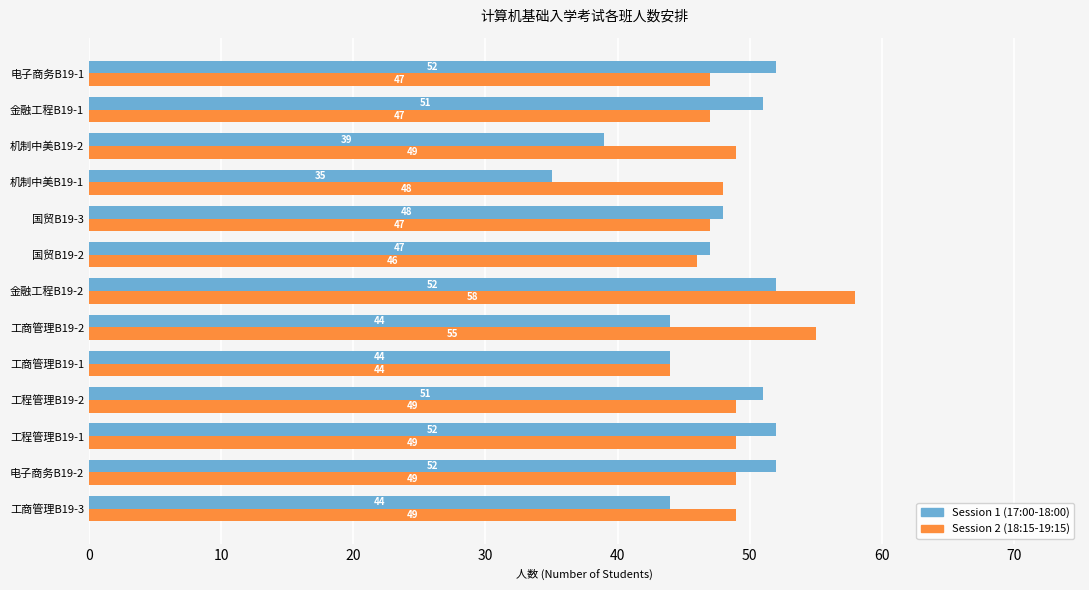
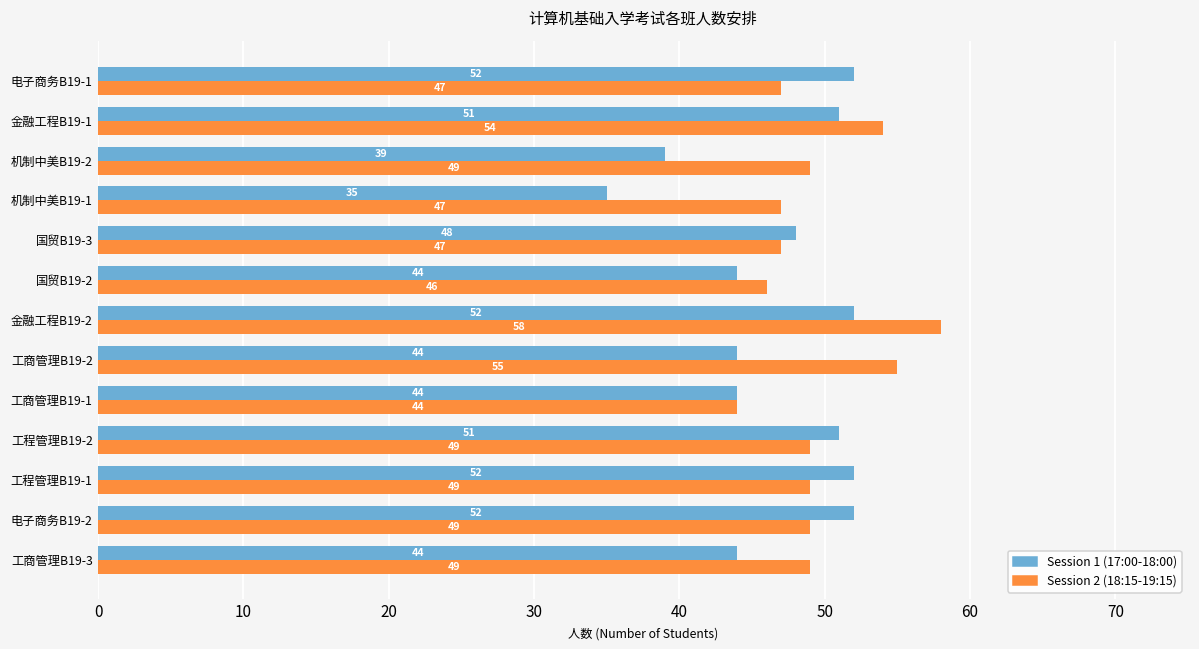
  {
    "Session 1 (17:00-18:00)": {
      "电子商务B19-1": 52,
      "金融工程B19-1": 51,
      "机制中美B19-2": 39,
      "机制中美B19-1": 35,
      "国贸B19-3": 48,
-     "国贸B19-2": 47,
+     "国贸B19-2": 44,
      "金融工程B19-2": 52,
      "工商管理B19-2": 44,
      "工商管理B19-1": 44,
      "工程管理B19-2": 51,
      "工程管理B19-1": 52,
      "电子商务B19-2": 52,
      "工商管理B19-3": 44
    },
    "Session 2 (18:15-19:15)": {
      "电子商务B19-1": 47,
-     "金融工程B19-1": 47,
+     "金融工程B19-1": 54,
      "机制中美B19-2": 49,
-     "机制中美B19-1": 48,
+     "机制中美B19-1": 47,
      "国贸B19-3": 47,
      "国贸B19-2": 46,
      "金融工程B19-2": 58,
      "工商管理B19-2": 55,
      "工商管理B19-1": 44,
      "工程管理B19-2": 49,
      "工程管理B19-1": 49,
      "电子商务B19-2": 49,
      "工商管理B19-3": 49
    }
  }
